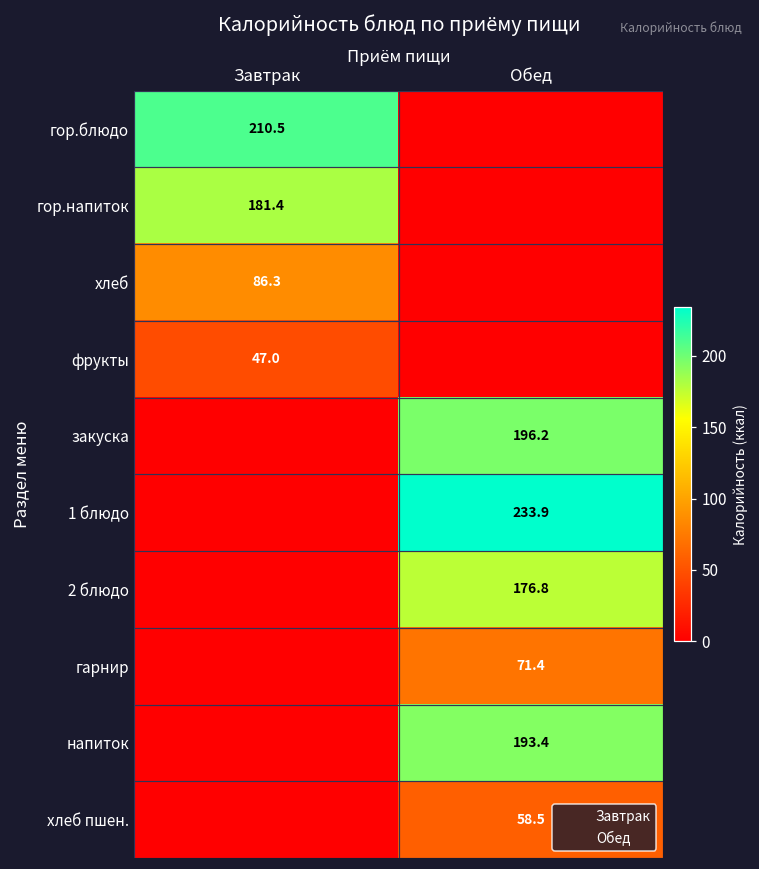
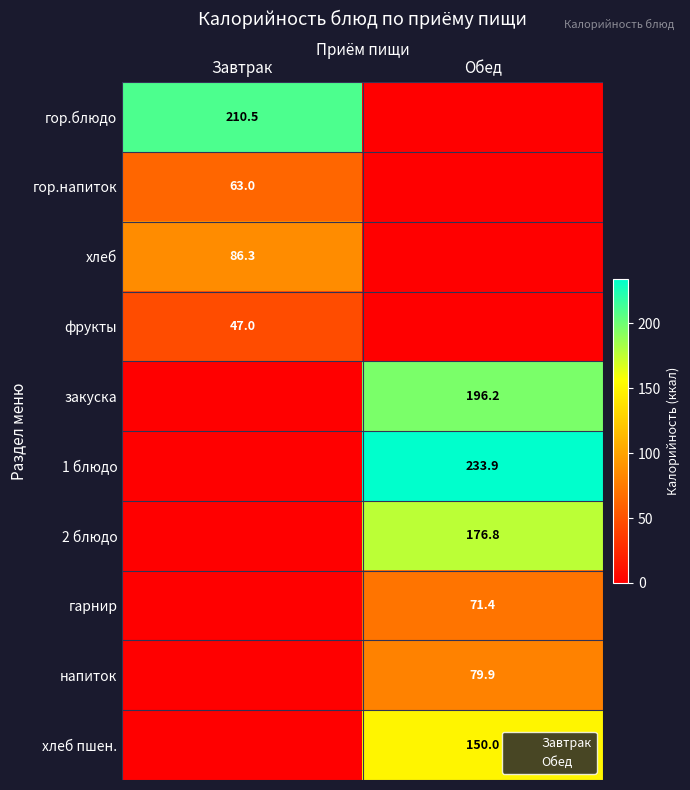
  {
    "гор.блюдо": {
      "Завтрак": 210.5
    },
    "гор.напиток": {
-     "Завтрак": 181.4
+     "Завтрак": 63.0
    },
    "хлеб": {
      "Завтрак": 86.3
    },
    "фрукты": {
      "Завтрак": 47.0
    },
    "закуска": {
      "Обед": 196.2
    },
    "1 блюдо": {
      "Обед": 233.9
    },
    "2 блюдо": {
      "Обед": 176.8
    },
    "гарнир": {
      "Обед": 71.4
    },
    "напиток": {
-     "Обед": 193.4
+     "Обед": 79.9
    },
    "хлеб пшен.": {
-     "Обед": 58.5
+     "Обед": 150.0
    }
  }
